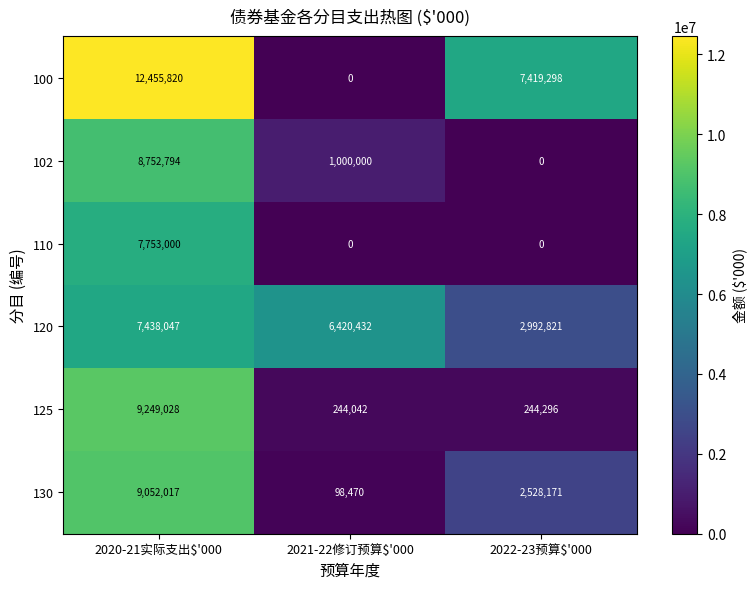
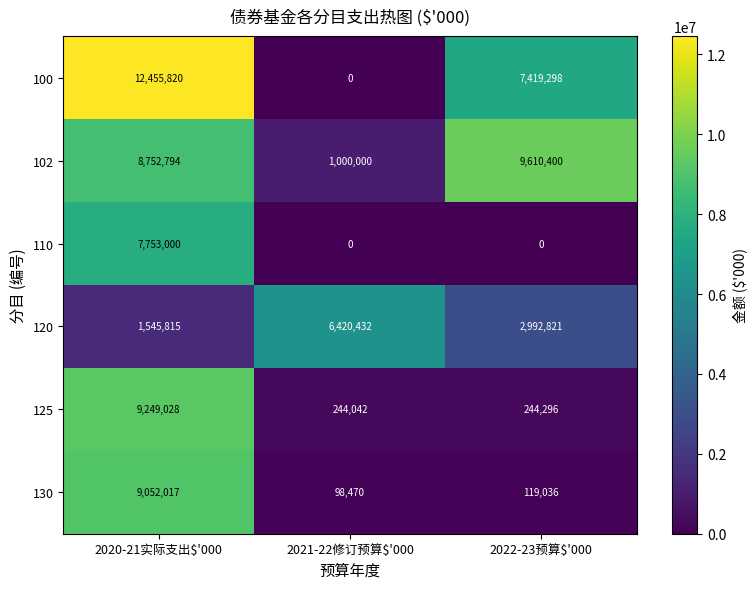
  {
    "100": {
      "2020-21实际支出$'000": "12,455,820",
      "2021-22修订预算$'000": "0",
      "2022-23预算$'000": "7,419,298"
    },
    "102": {
      "2020-21实际支出$'000": "8,752,794",
      "2021-22修订预算$'000": "1,000,000",
-     "2022-23预算$'000": "0"
+     "2022-23预算$'000": "9,610,400"
    },
    "110": {
      "2020-21实际支出$'000": "7,753,000",
      "2021-22修订预算$'000": "0",
      "2022-23预算$'000": "0"
    },
    "120": {
-     "2020-21实际支出$'000": "7,438,047",
+     "2020-21实际支出$'000": "1,545,815",
      "2021-22修订预算$'000": "6,420,432",
      "2022-23预算$'000": "2,992,821"
    },
    "125": {
      "2020-21实际支出$'000": "9,249,028",
      "2021-22修订预算$'000": "244,042",
      "2022-23预算$'000": "244,296"
    },
    "130": {
      "2020-21实际支出$'000": "9,052,017",
      "2021-22修订预算$'000": "98,470",
-     "2022-23预算$'000": "2,528,171"
+     "2022-23预算$'000": "119,036"
    }
  }
